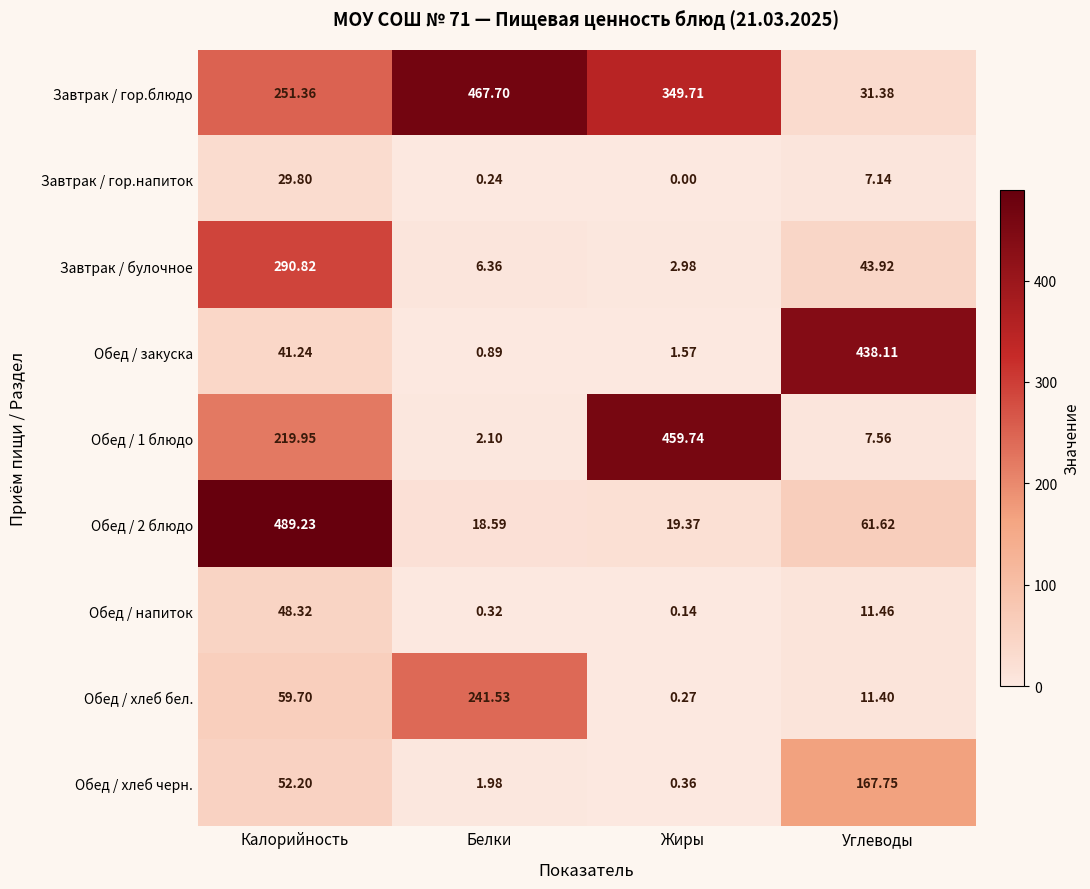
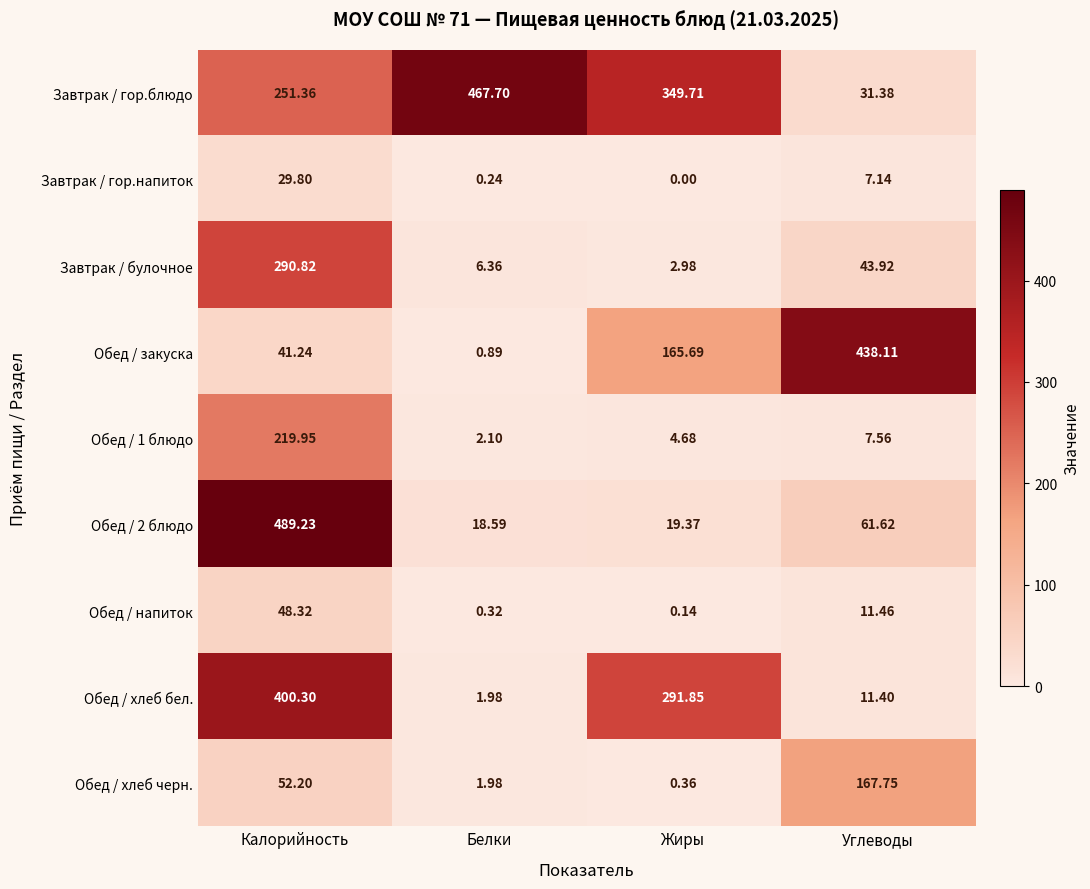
  {
    "Завтрак / гор.блюдо": {
      "Калорийность": 251.36,
      "Белки": 467.70,
      "Жиры": 349.71,
      "Углеводы": 31.38
    },
    "Завтрак / гор.напиток": {
      "Калорийность": 29.80,
      "Белки": 0.24,
      "Жиры": 0.00,
      "Углеводы": 7.14
    },
    "Завтрак / булочное": {
      "Калорийность": 290.82,
      "Белки": 6.36,
      "Жиры": 2.98,
      "Углеводы": 43.92
    },
    "Обед / закуска": {
      "Калорийность": 41.24,
      "Белки": 0.89,
-     "Жиры": 1.57,
+     "Жиры": 165.69,
      "Углеводы": 438.11
    },
    "Обед / 1 блюдо": {
      "Калорийность": 219.95,
      "Белки": 2.10,
-     "Жиры": 459.74,
+     "Жиры": 4.68,
      "Углеводы": 7.56
    },
    "Обед / 2 блюдо": {
      "Калорийность": 489.23,
      "Белки": 18.59,
      "Жиры": 19.37,
      "Углеводы": 61.62
    },
    "Обед / напиток": {
      "Калорийность": 48.32,
      "Белки": 0.32,
      "Жиры": 0.14,
      "Углеводы": 11.46
    },
    "Обед / хлеб бел.": {
-     "Калорийность": 59.70,
-     "Белки": 241.53,
-     "Жиры": 0.27,
+     "Калорийность": 400.30,
+     "Белки": 1.98,
+     "Жиры": 291.85,
      "Углеводы": 11.40
    },
    "Обед / хлеб черн.": {
      "Калорийность": 52.20,
      "Белки": 1.98,
      "Жиры": 0.36,
      "Углеводы": 167.75
    }
  }
